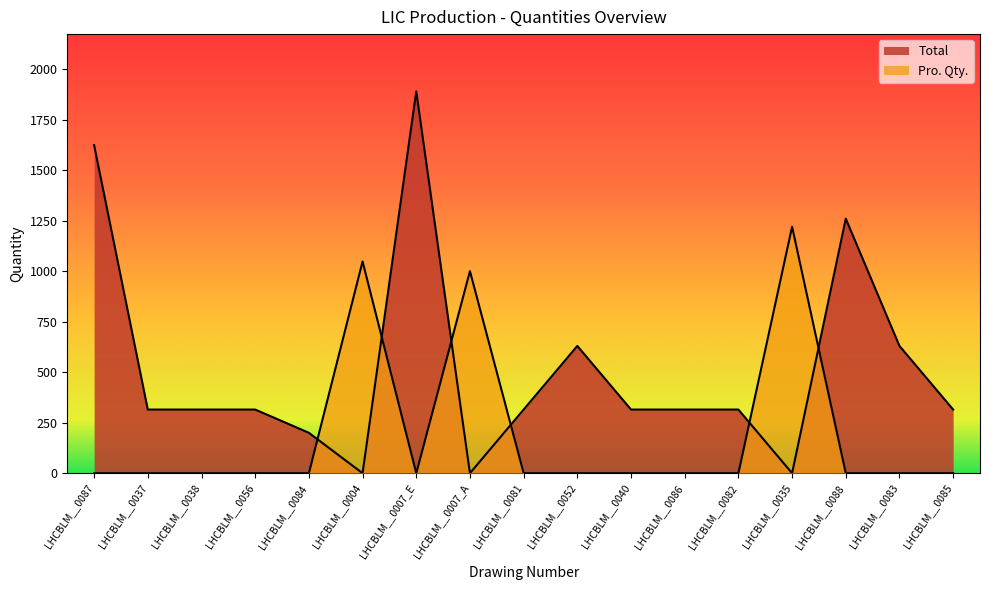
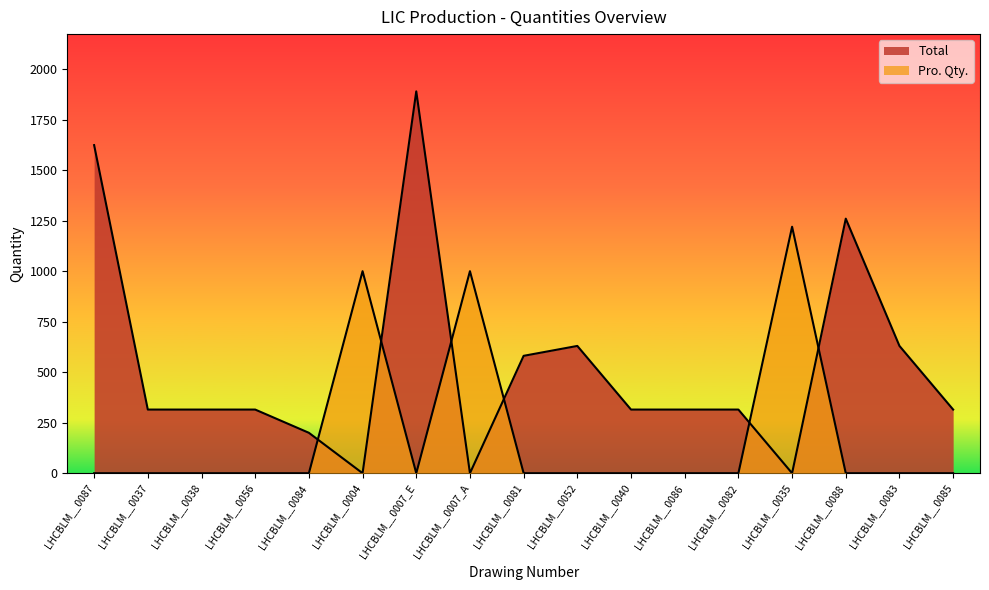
  {
    "Total": {
      "LHCBLM__0087": 1620,
      "LHCBLM__0037": 320,
      "LHCBLM__0038": 320,
      "LHCBLM__0056": 320,
      "LHCBLM__0084": 200,
      "LHCBLM__0004": 0,
      "LHCBLM__0007_E": 1890,
      "LHCBLM__0007_A": 0,
-     "LHCBLM__0081": 320,
+     "LHCBLM__0081": 580,
      "LHCBLM__0052": 630,
      "LHCBLM__0040": 320,
      "LHCBLM__0086": 320,
      "LHCBLM__0082": 320,
      "LHCBLM__0035": 0,
      "LHCBLM__0088": 1260,
      "LHCBLM__0083": 630,
      "LHCBLM__0085": 320
    },
    "Pro. Qty.": {
      "LHCBLM__0087": 0,
      "LHCBLM__0037": 0,
      "LHCBLM__0038": 0,
      "LHCBLM__0056": 0,
      "LHCBLM__0084": 0,
-     "LHCBLM__0004": 1050,
+     "LHCBLM__0004": 1000,
      "LHCBLM__0007_E": 0,
      "LHCBLM__0007_A": 1000,
      "LHCBLM__0081": 0,
      "LHCBLM__0052": 0,
      "LHCBLM__0040": 0,
      "LHCBLM__0086": 0,
      "LHCBLM__0082": 0,
      "LHCBLM__0035": 1220,
      "LHCBLM__0088": 0,
      "LHCBLM__0083": 0,
      "LHCBLM__0085": 0
    }
  }
